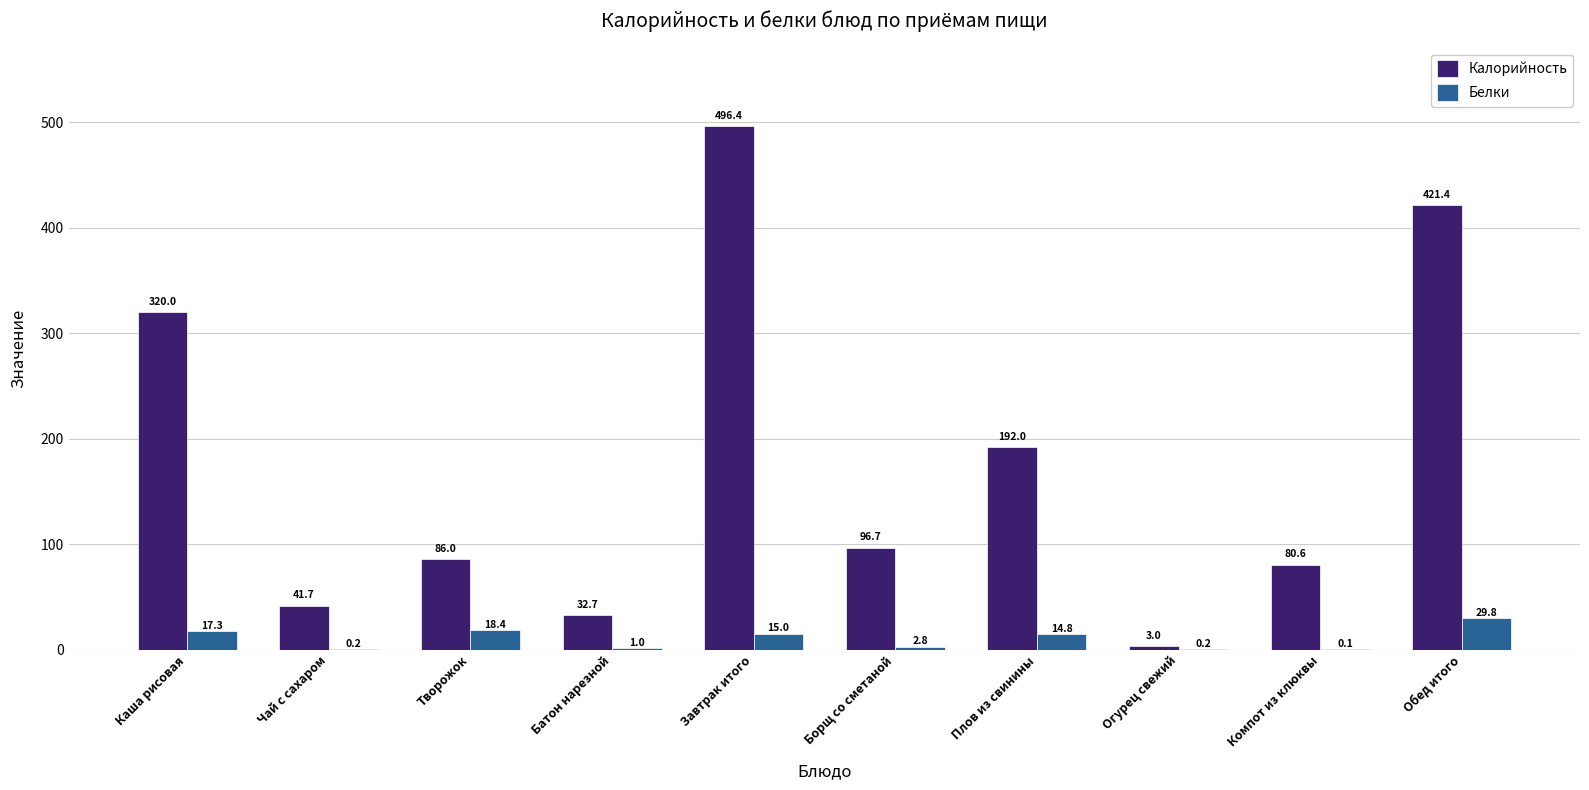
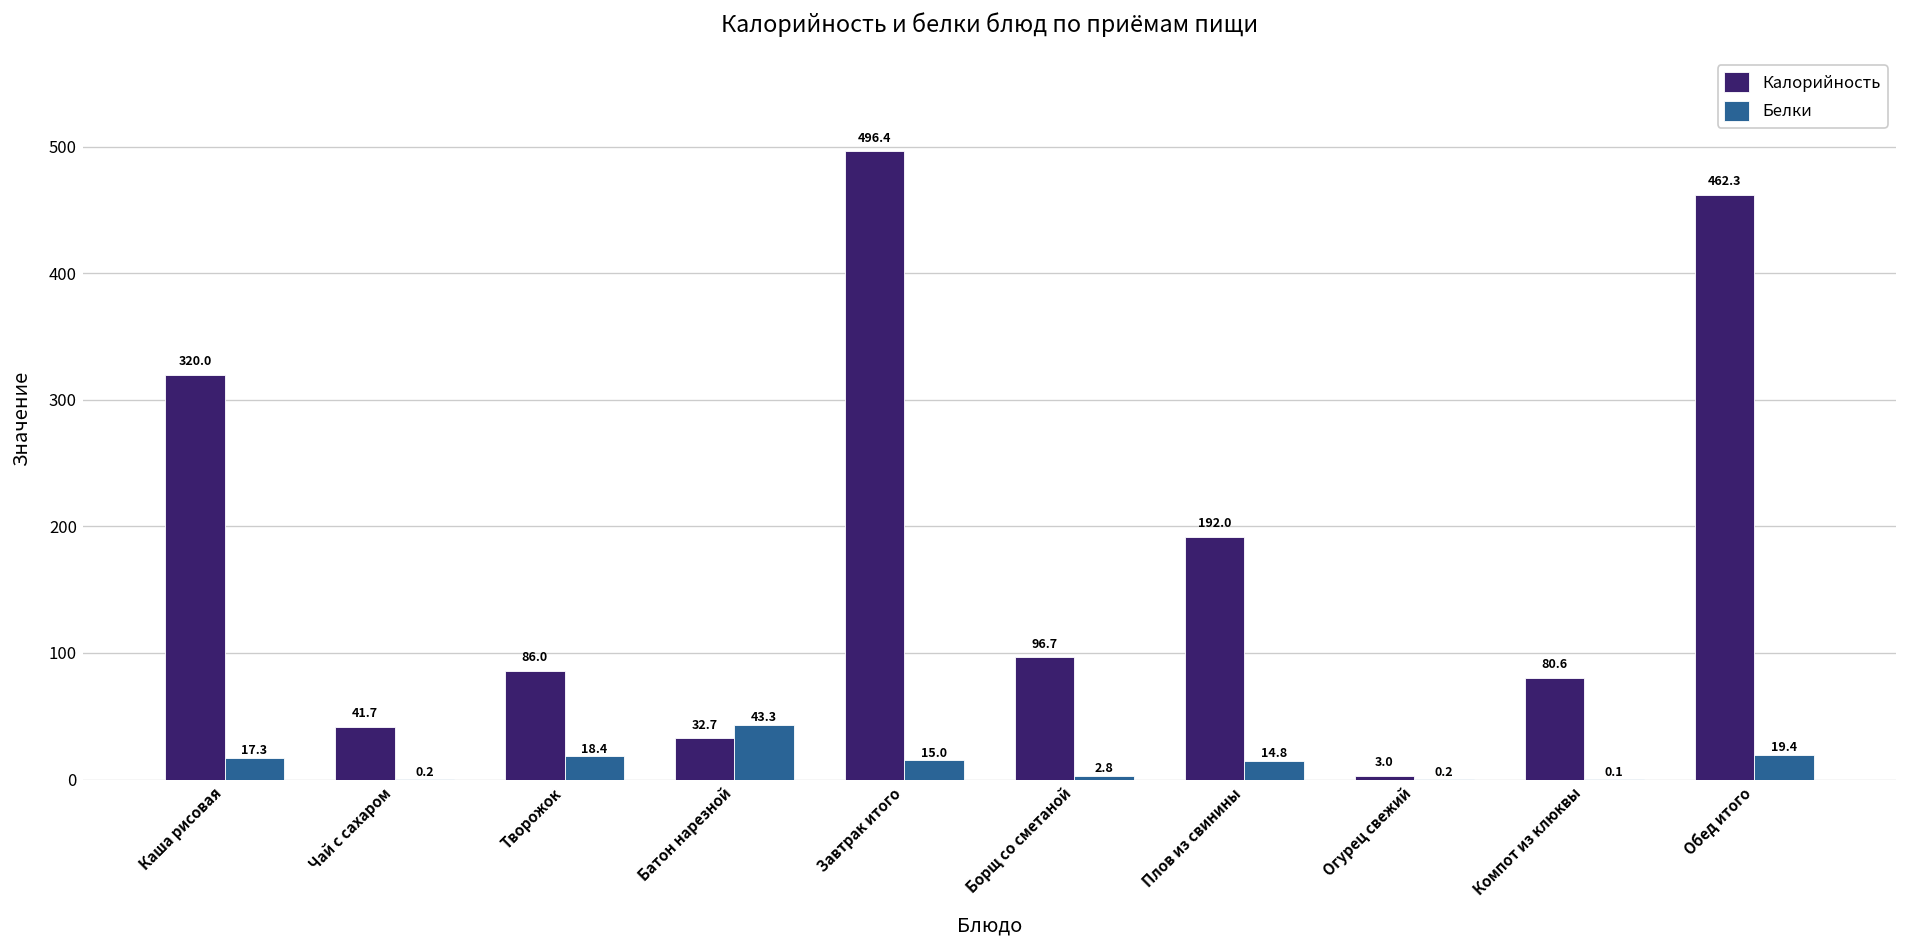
  {
    "Калорийность": {
      "Каша рисовая": 320.0,
      "Чай с сахаром": 41.7,
      "Творожок": 86.0,
      "Батон нарезной": 32.7,
      "Завтрак итого": 496.4,
      "Борщ со сметаной": 96.7,
      "Плов из свинины": 192.0,
      "Огурец свежий": 3.0,
      "Компот из клюквы": 80.6,
-     "Обед итого": 421.4
+     "Обед итого": 462.3
    },
    "Белки": {
      "Каша рисовая": 17.3,
      "Чай с сахаром": 0.2,
      "Творожок": 18.4,
-     "Батон нарезной": 1.0,
+     "Батон нарезной": 43.3,
      "Завтрак итого": 15.0,
      "Борщ со сметаной": 2.8,
      "Плов из свинины": 14.8,
      "Огурец свежий": 0.2,
      "Компот из клюквы": 0.1,
-     "Обед итого": 29.8
+     "Обед итого": 19.4
    }
  }
